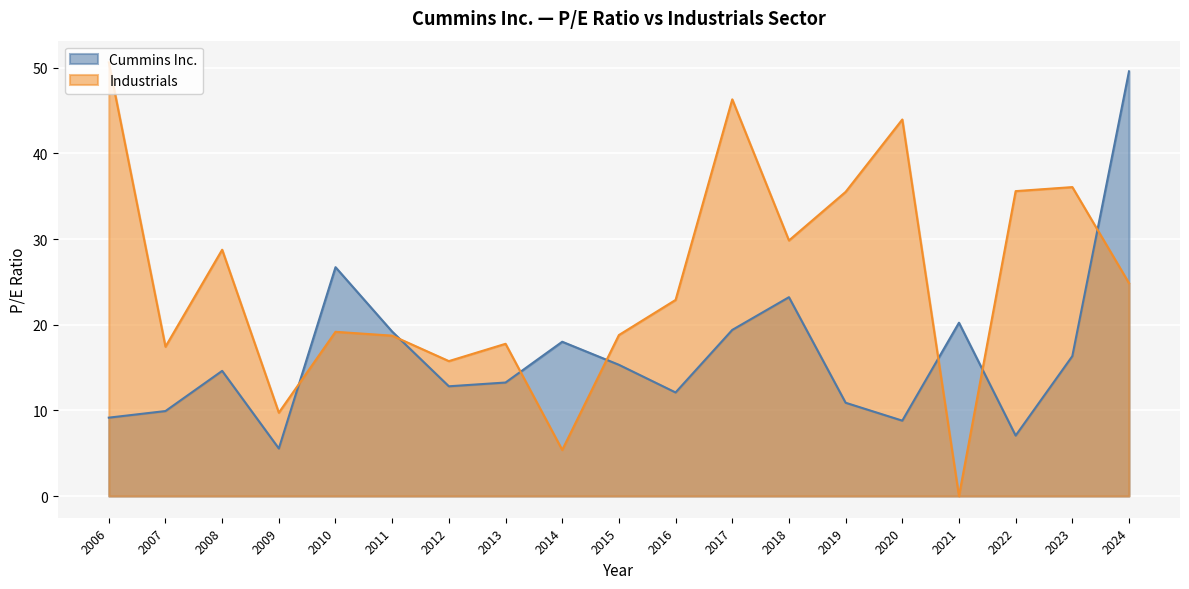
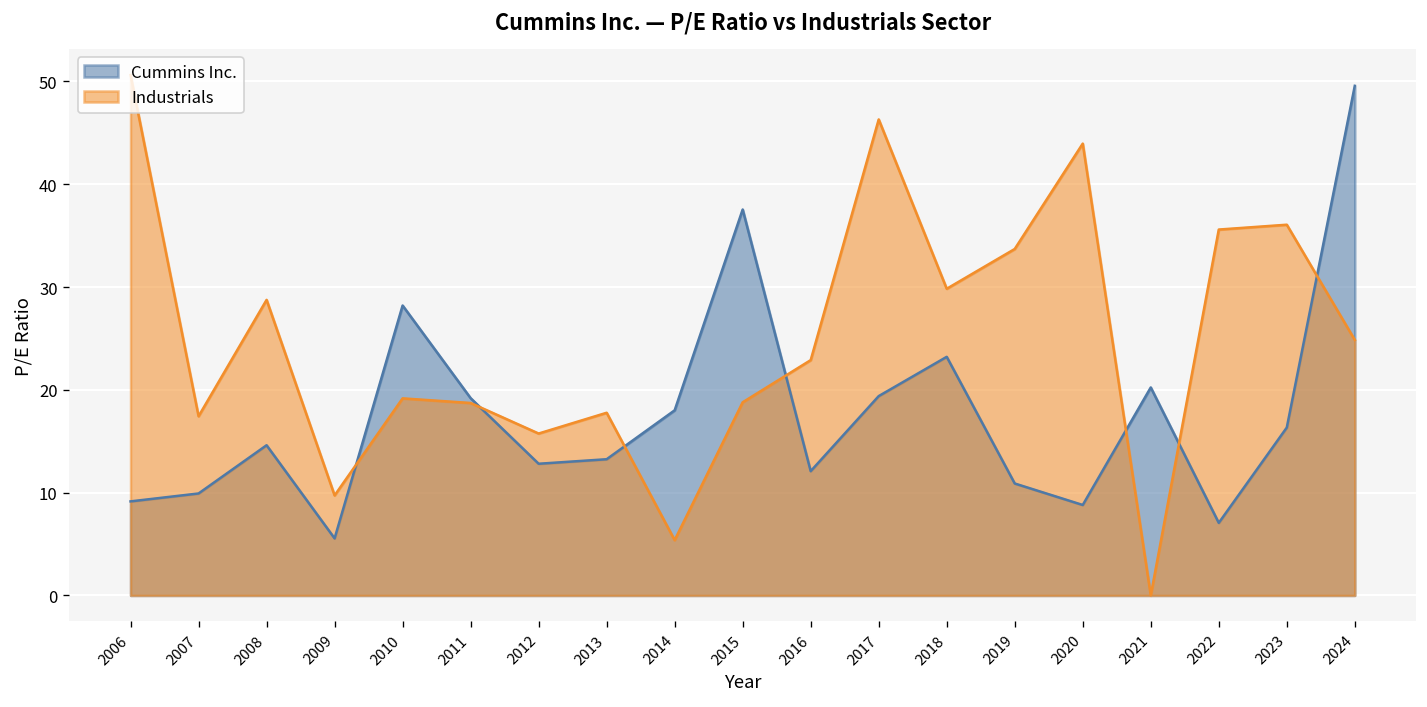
  {
    "Cummins Inc.": {
      "2006": 9,
      "2007": 10,
      "2008": 15,
      "2009": 6,
-     "2010": 27,
+     "2010": 28,
      "2011": 19,
      "2012": 13,
      "2013": 13,
      "2014": 18,
-     "2015": 15,
+     "2015": 38,
      "2016": 12,
      "2017": 19,
      "2018": 23,
      "2019": 11,
      "2020": 9,
      "2021": 20,
      "2022": 7,
      "2023": 16,
      "2024": 50
    },
    "Industrials": {
      "2007": 17,
      "2008": 29,
      "2009": 10,
      "2010": 19,
      "2011": 19,
      "2012": 16,
      "2013": 18,
      "2014": 5,
      "2015": 19,
      "2016": 23,
      "2017": 46,
      "2018": 30,
-     "2019": 36,
+     "2019": 34,
      "2020": 44,
      "2021": 0,
      "2022": 36,
      "2023": 36,
      "2024": 25
    }
  }
